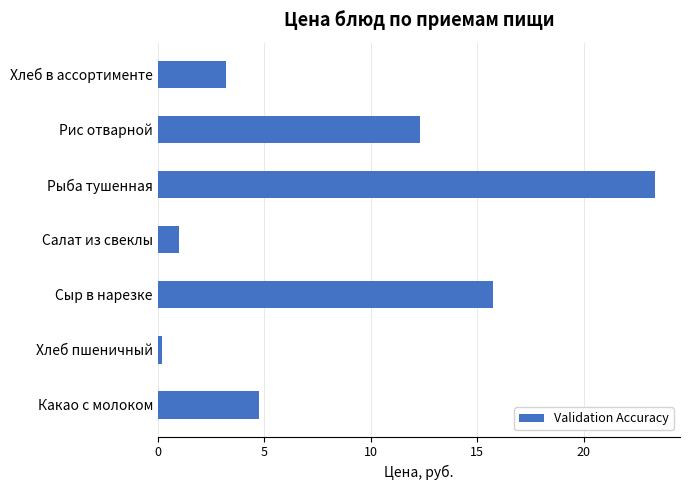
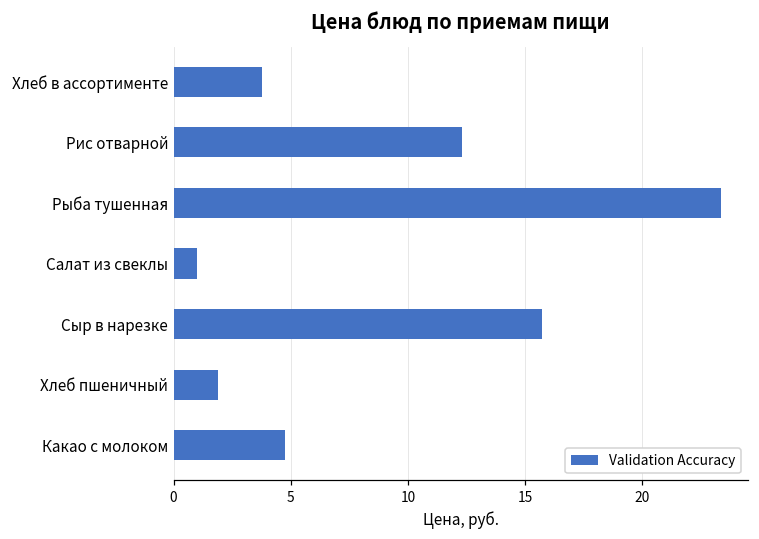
  {
-   "Хлеб в ассортименте": 3.2,
+   "Хлеб в ассортименте": 3.8,
    "Рис отварной": 12.3,
    "Рыба тушенная": 23.3,
    "Салат из свеклы": 1.0,
    "Сыр в нарезке": 15.7,
-   "Хлеб пшеничный": 0.2,
+   "Хлеб пшеничный": 1.9,
    "Какао с молоком": 4.8
  }
